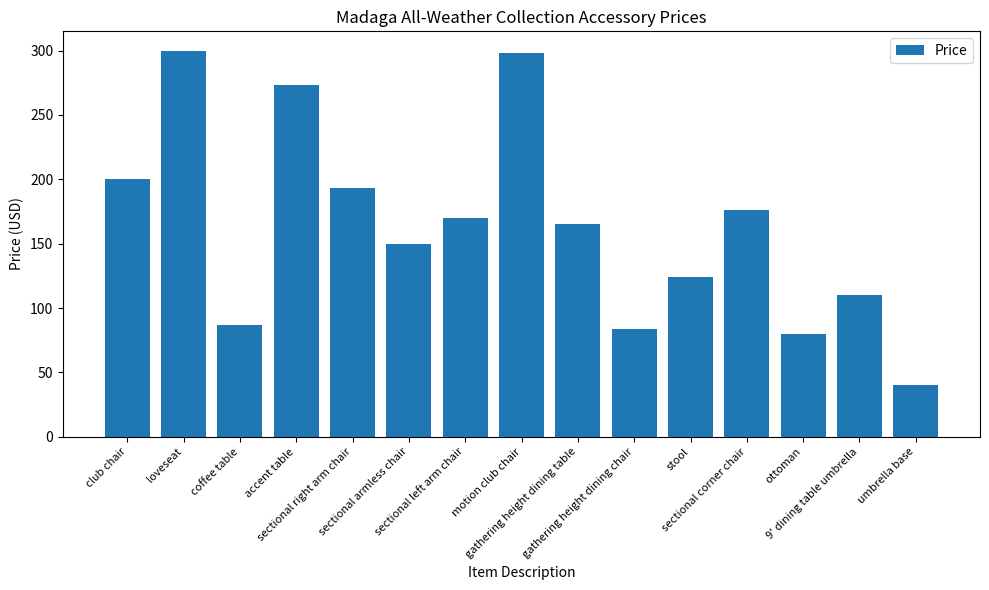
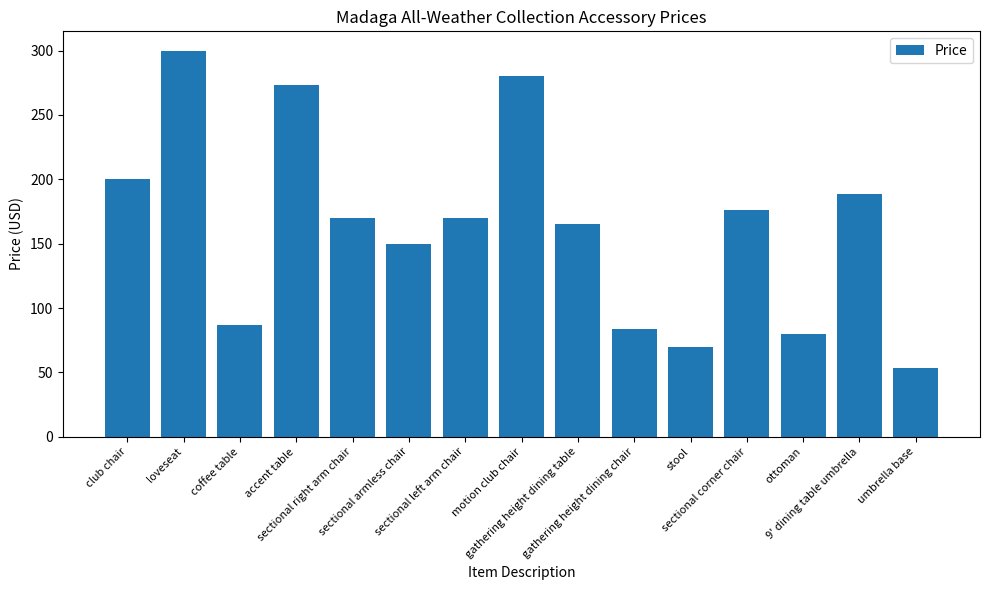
  {
    "club chair": 200,
    "loveseat": 300,
    "coffee table": 86,
    "accent table": 273,
-   "sectional right arm chair": 193,
+   "sectional right arm chair": 170,
    "sectional armless chair": 150,
    "sectional left arm chair": 170,
-   "motion club chair": 298,
+   "motion club chair": 280,
    "gathering height dining table": 165,
    "gathering height dining chair": 83,
-   "stool": 124,
+   "stool": 70,
    "sectional corner chair": 176,
    "ottoman": 80,
-   "9' dining table umbrella": 110,
-   "umbrella base": 40
+   "9' dining table umbrella": 189,
+   "umbrella base": 53
  }
